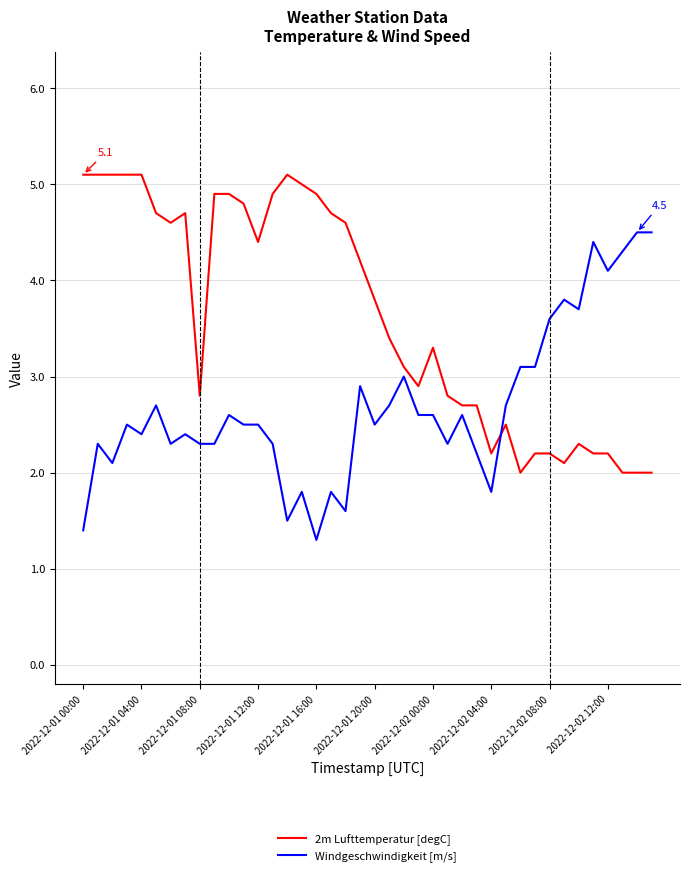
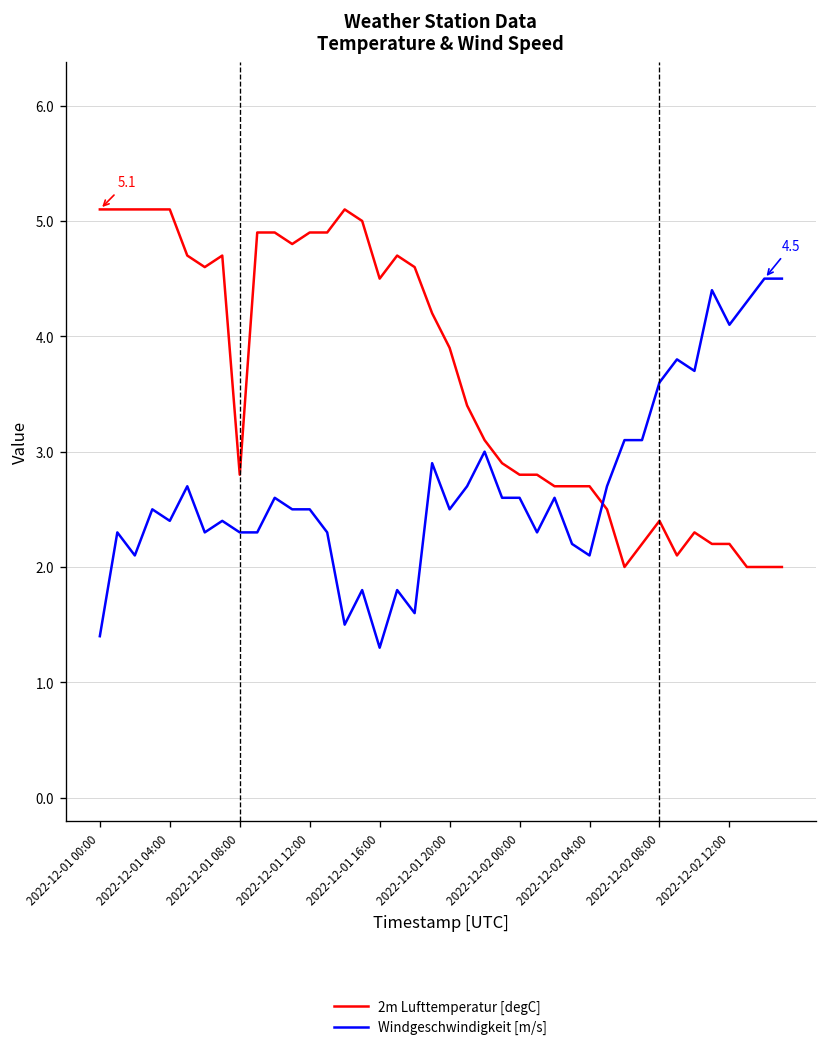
  {
    "2m Lufttemperatur [degC]": {
      "2022-12-01 04:00": 5.1,
      "2022-12-01 08:00": 2.8,
-     "2022-12-01 12:00": 4.4,
-     "2022-12-01 16:00": 4.9,
-     "2022-12-01 20:00": 3.8,
-     "2022-12-02 00:00": 3.3,
-     "2022-12-02 04:00": 2.2,
-     "2022-12-02 08:00": 2.2,
+     "2022-12-01 12:00": 4.9,
+     "2022-12-01 16:00": 4.5,
+     "2022-12-01 20:00": 3.9,
+     "2022-12-02 00:00": 2.8,
+     "2022-12-02 04:00": 2.7,
+     "2022-12-02 08:00": 2.4,
      "2022-12-02 12:00": 2.2
    },
    "Windgeschwindigkeit [m/s]": {
      "2022-12-01 00:00": 1.4,
      "2022-12-01 04:00": 2.4,
      "2022-12-01 08:00": 2.3,
      "2022-12-01 12:00": 2.5,
      "2022-12-01 16:00": 1.3,
      "2022-12-01 20:00": 2.5,
      "2022-12-02 00:00": 2.6,
-     "2022-12-02 04:00": 1.8,
+     "2022-12-02 04:00": 2.1,
      "2022-12-02 08:00": 3.6,
      "2022-12-02 12:00": 4.1
    }
  }
